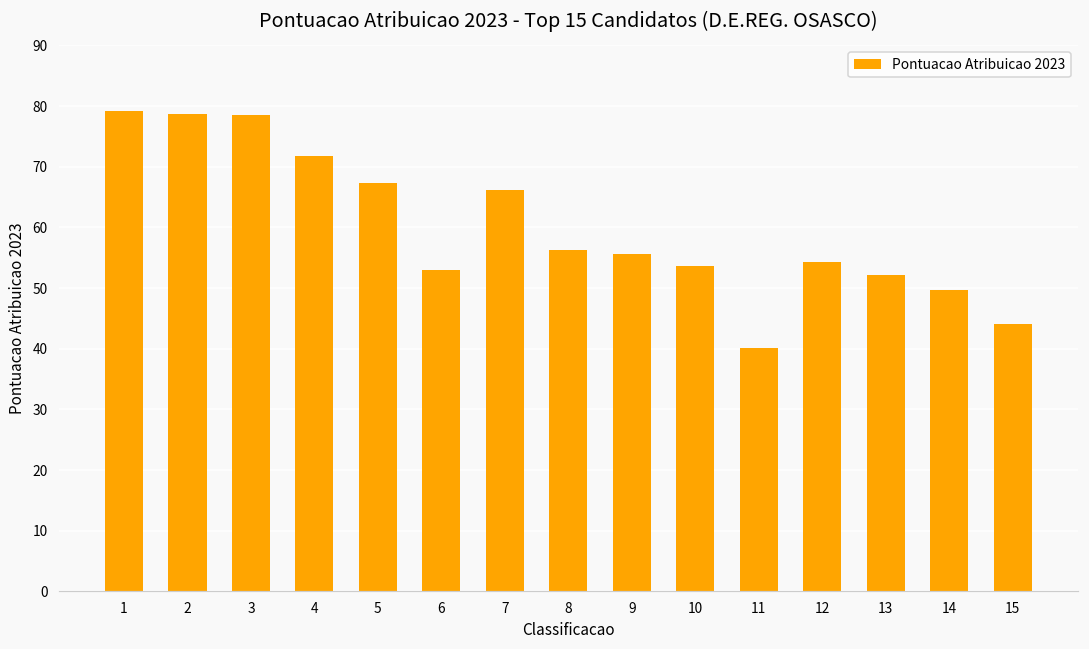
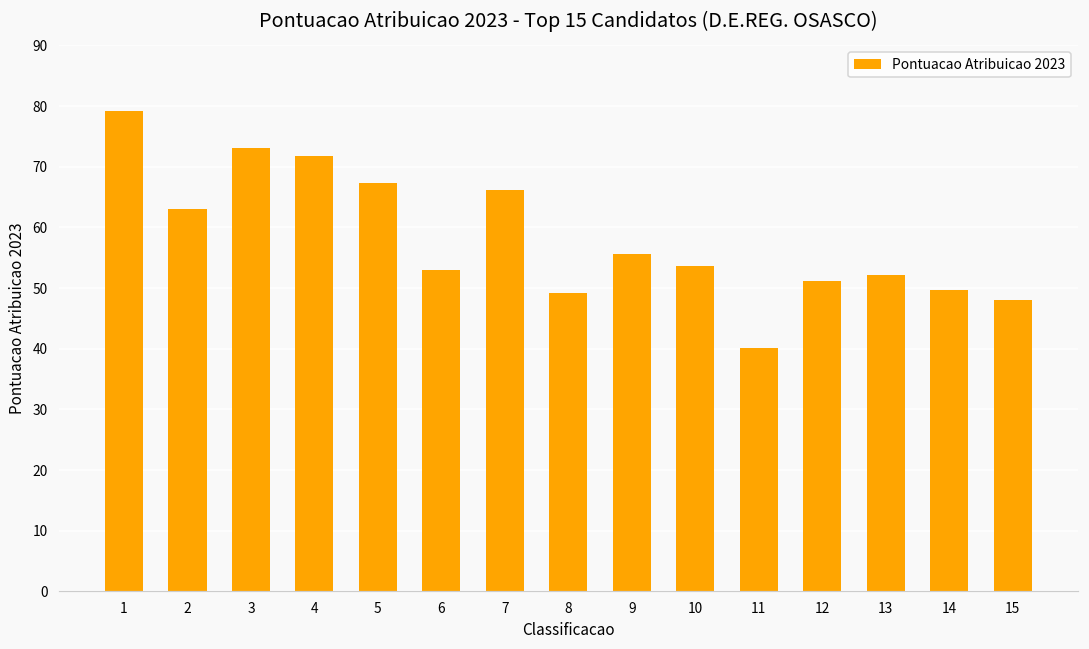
  {
    "1": 79,
-   "2": 79,
-   "3": 79,
+   "2": 63,
+   "3": 73,
    "4": 72,
    "5": 67,
    "6": 53,
    "7": 66,
-   "8": 56,
+   "8": 49,
    "9": 56,
    "10": 54,
    "11": 40,
-   "12": 54,
+   "12": 51,
    "13": 52,
    "14": 50,
-   "15": 44
+   "15": 48
  }
